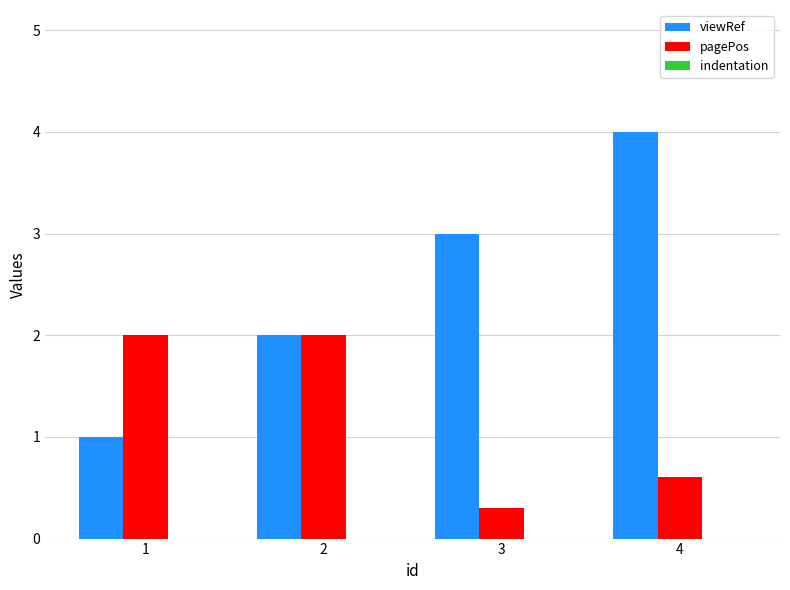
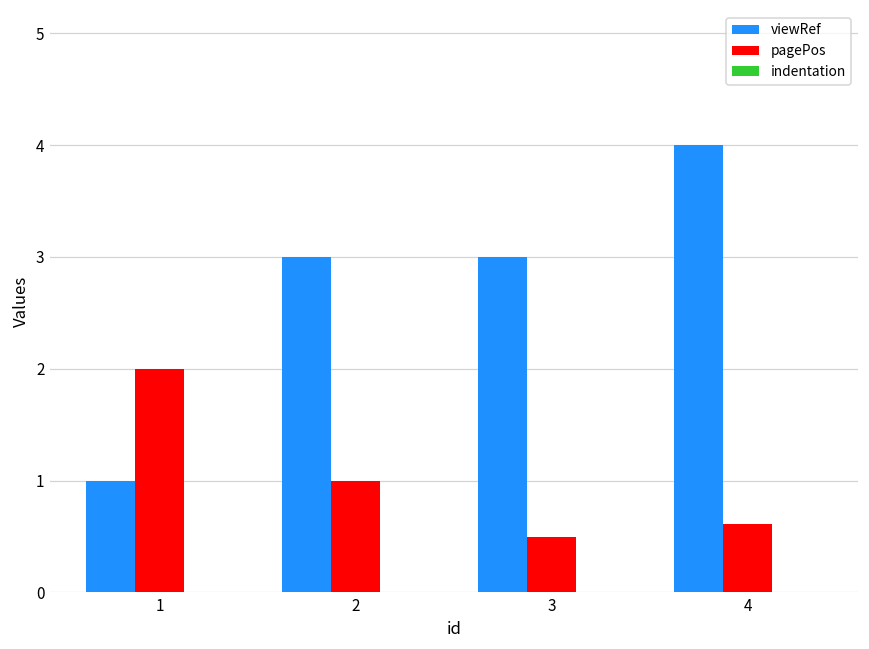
  {
    "viewRef": {
      "1": 1,
-     "2": 2,
+     "2": 3,
      "3": 3,
      "4": 4
    },
    "pagePos": {
      "1": 2.0,
-     "2": 2,
-     "3": 0.3,
+     "2": 1,
+     "3": 0.5,
      "4": 0.6
    },
    "indentation": {
      "1": 0.0,
      "2": 0.0,
      "3": 0.0,
      "4": 0.0
    }
  }
